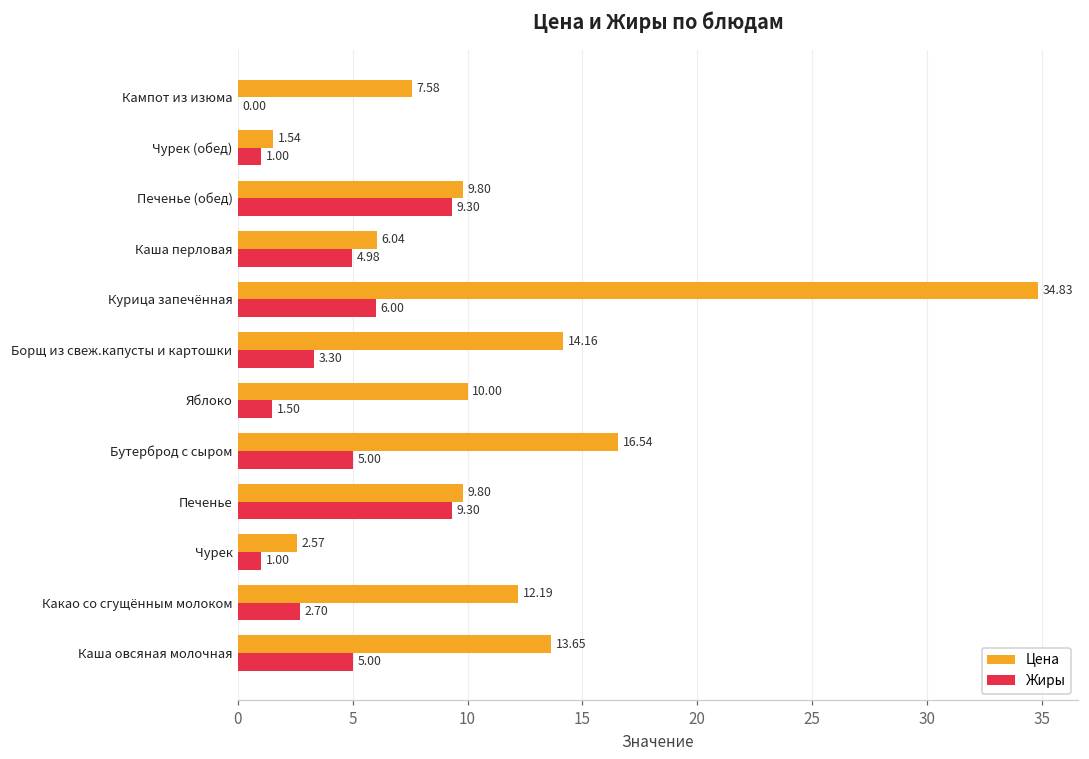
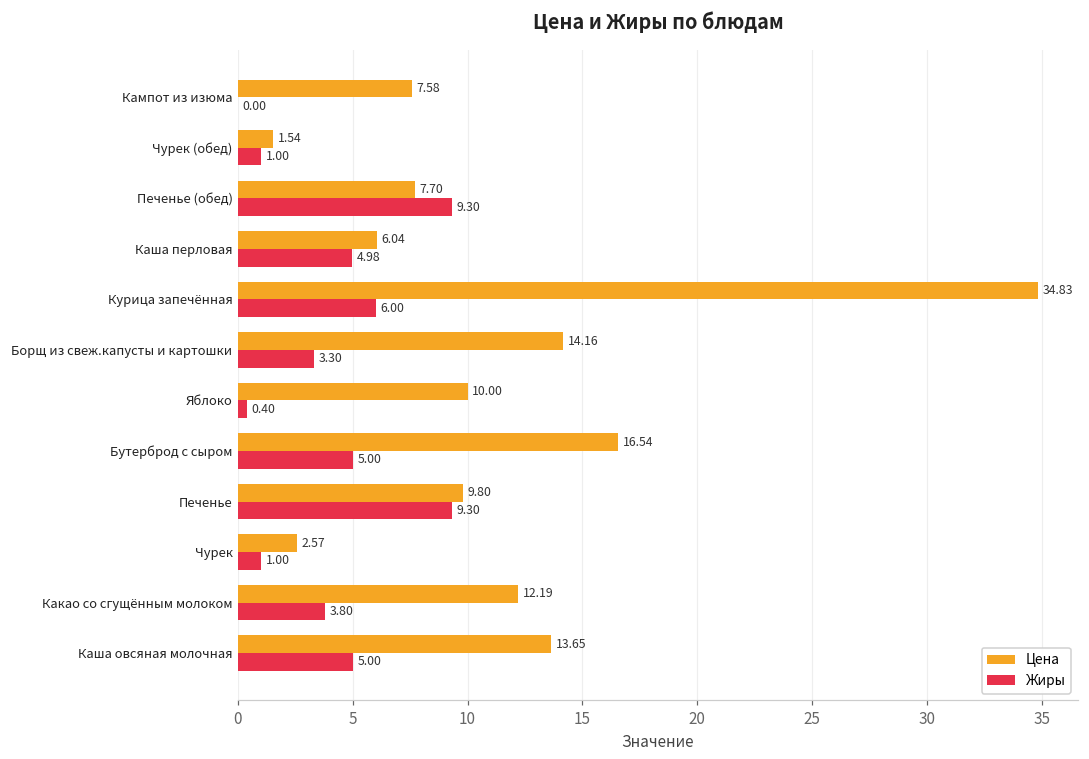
  {
    "Цена": {
      "Кампот из изюма": 7.58,
      "Чурек (обед)": 1.54,
-     "Печенье (обед)": 9.80,
+     "Печенье (обед)": 7.70,
      "Каша перловая": 6.04,
      "Курица запечённая": 34.83,
      "Борщ из свеж.капусты и картошки": 14.16,
      "Яблоко": 10.00,
      "Бутерброд с сыром": 16.54,
      "Печенье": 9.80,
      "Чурек": 2.57,
      "Какао со сгущённым молоком": 12.19,
      "Каша овсяная молочная": 13.65
    },
    "Жиры": {
      "Кампот из изюма": 0.00,
      "Чурек (обед)": 1.00,
      "Печенье (обед)": 9.30,
      "Каша перловая": 4.98,
      "Курица запечённая": 6.00,
      "Борщ из свеж.капусты и картошки": 3.30,
-     "Яблоко": 1.50,
+     "Яблоко": 0.40,
      "Бутерброд с сыром": 5.00,
      "Печенье": 9.30,
      "Чурек": 1.00,
-     "Какао со сгущённым молоком": 2.70,
+     "Какао со сгущённым молоком": 3.80,
      "Каша овсяная молочная": 5.00
    }
  }
